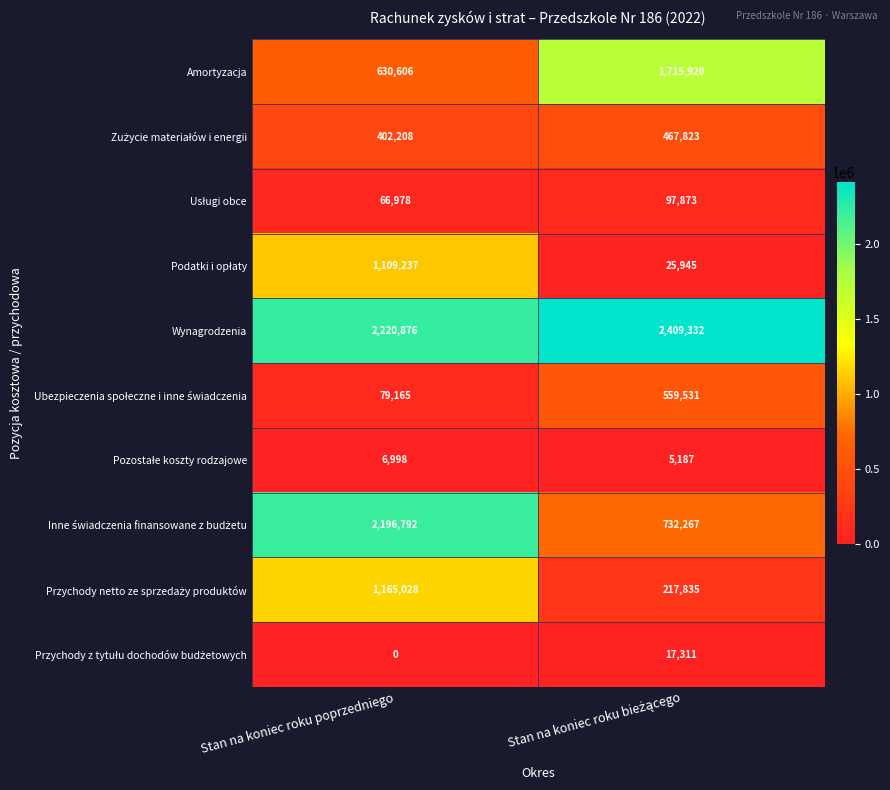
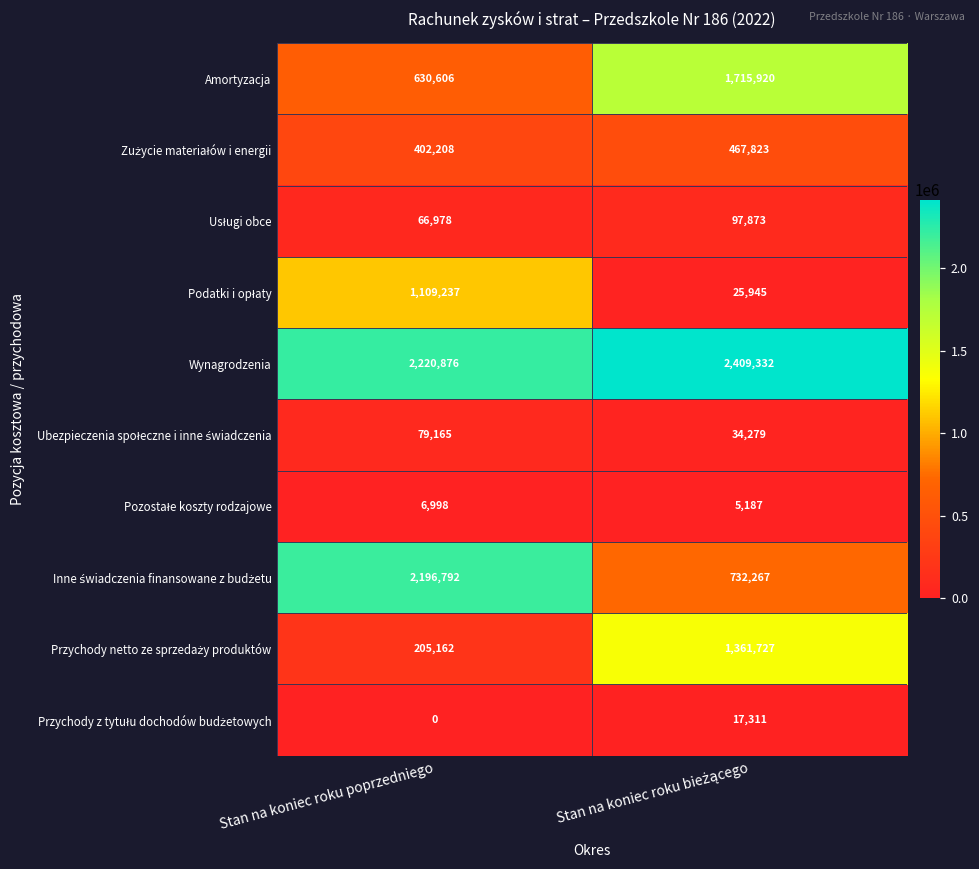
  {
    "Ubezpieczenia społeczne i inne świadczenia": {
-     "Stan na koniec roku bieżącego": "559,531"
+     "Stan na koniec roku bieżącego": "34,279"
    },
    "Przychody netto ze sprzedaży produktów": {
-     "Stan na koniec roku poprzedniego": "1,165,028",
-     "Stan na koniec roku bieżącego": "217,835"
+     "Stan na koniec roku poprzedniego": "205,162",
+     "Stan na koniec roku bieżącego": "1,361,727"
    }
  }
